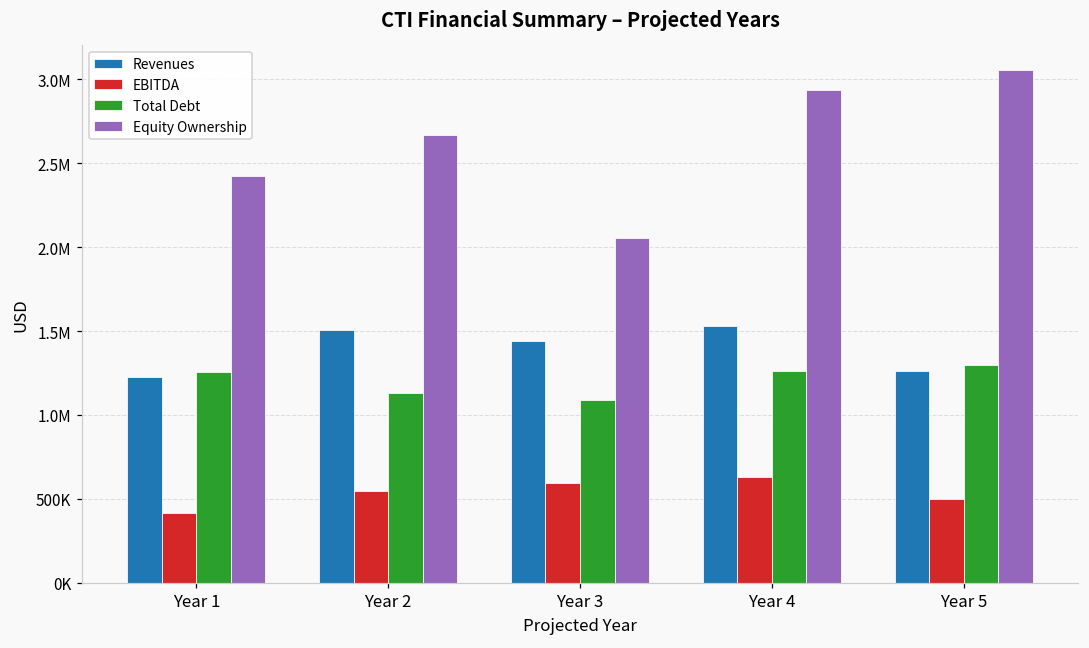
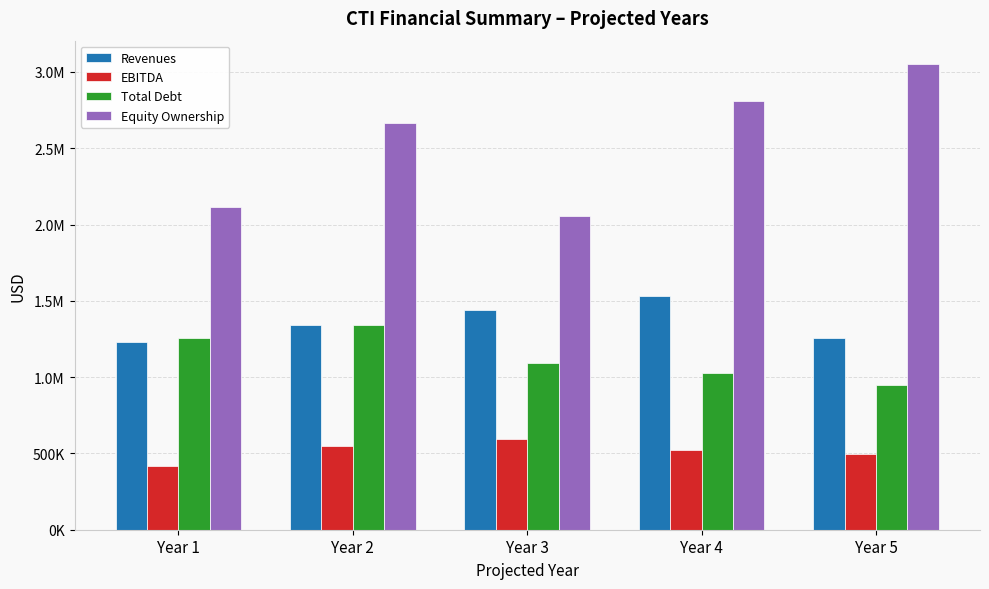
  {
    "Revenues": {
      "Year 1": 1230000,
-     "Year 2": 1510000,
+     "Year 2": 1340000,
      "Year 3": 1440000,
      "Year 4": 1530000,
      "Year 5": 1260000
    },
    "EBITDA": {
      "Year 1": 420000,
      "Year 2": 550000,
      "Year 3": 590000,
-     "Year 4": 630000,
+     "Year 4": 520000,
      "Year 5": 500000
    },
    "Total Debt": {
      "Year 1": 1250000,
-     "Year 2": 1130000,
+     "Year 2": 1340000,
      "Year 3": 1090000,
-     "Year 4": 1260000,
-     "Year 5": 1300000
+     "Year 4": 1030000,
+     "Year 5": 950000
    },
    "Equity Ownership": {
-     "Year 1": 2420000,
+     "Year 1": 2110000,
      "Year 2": 2670000,
      "Year 3": 2050000,
-     "Year 4": 2940000,
+     "Year 4": 2810000,
      "Year 5": 3050000
    }
  }
